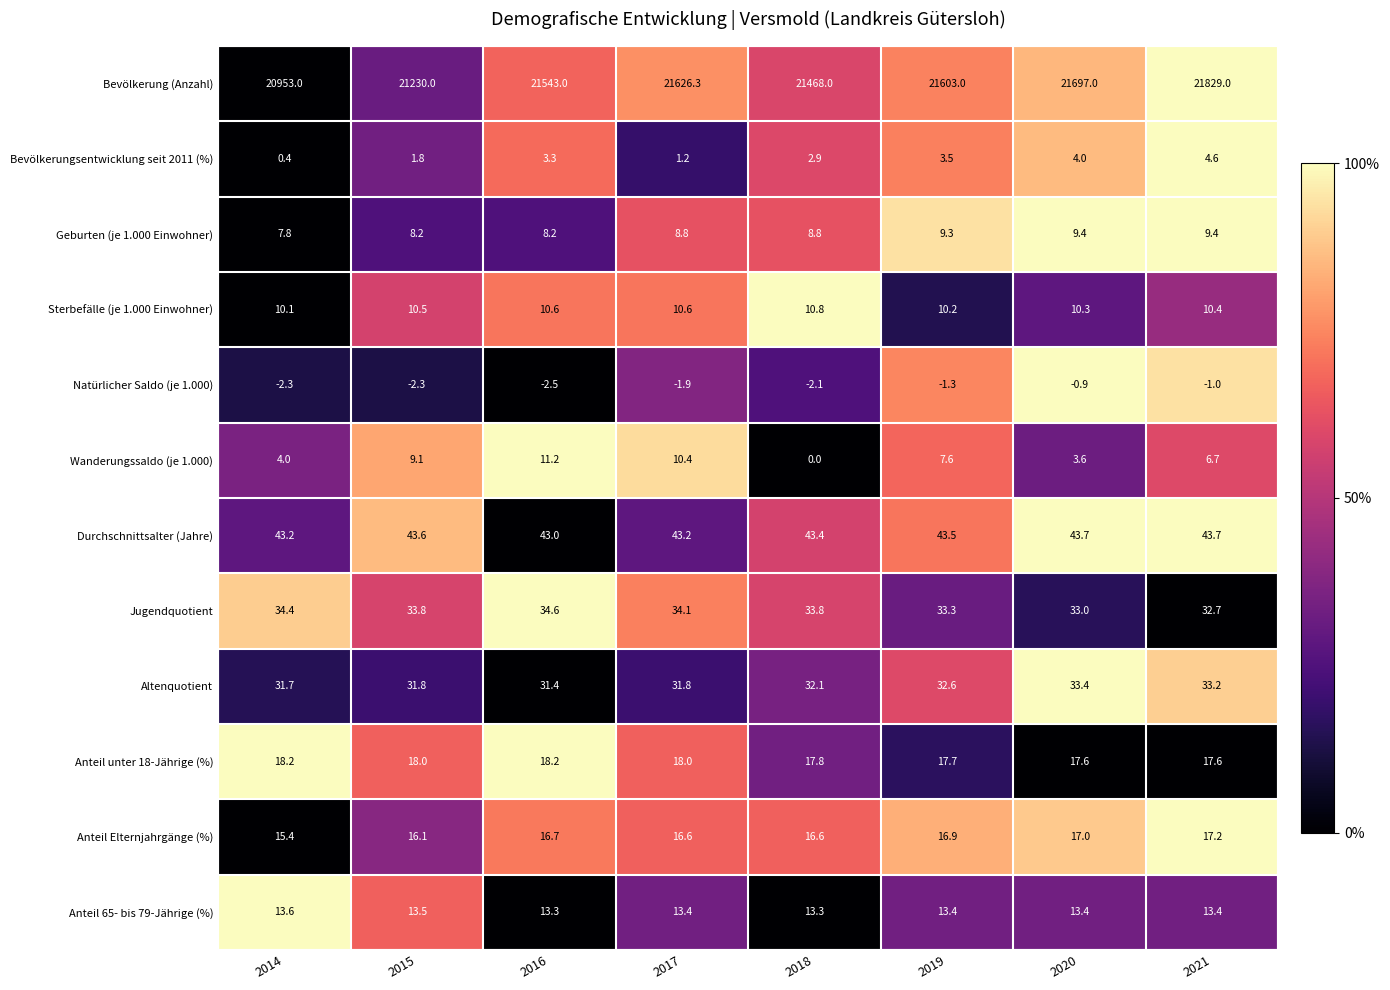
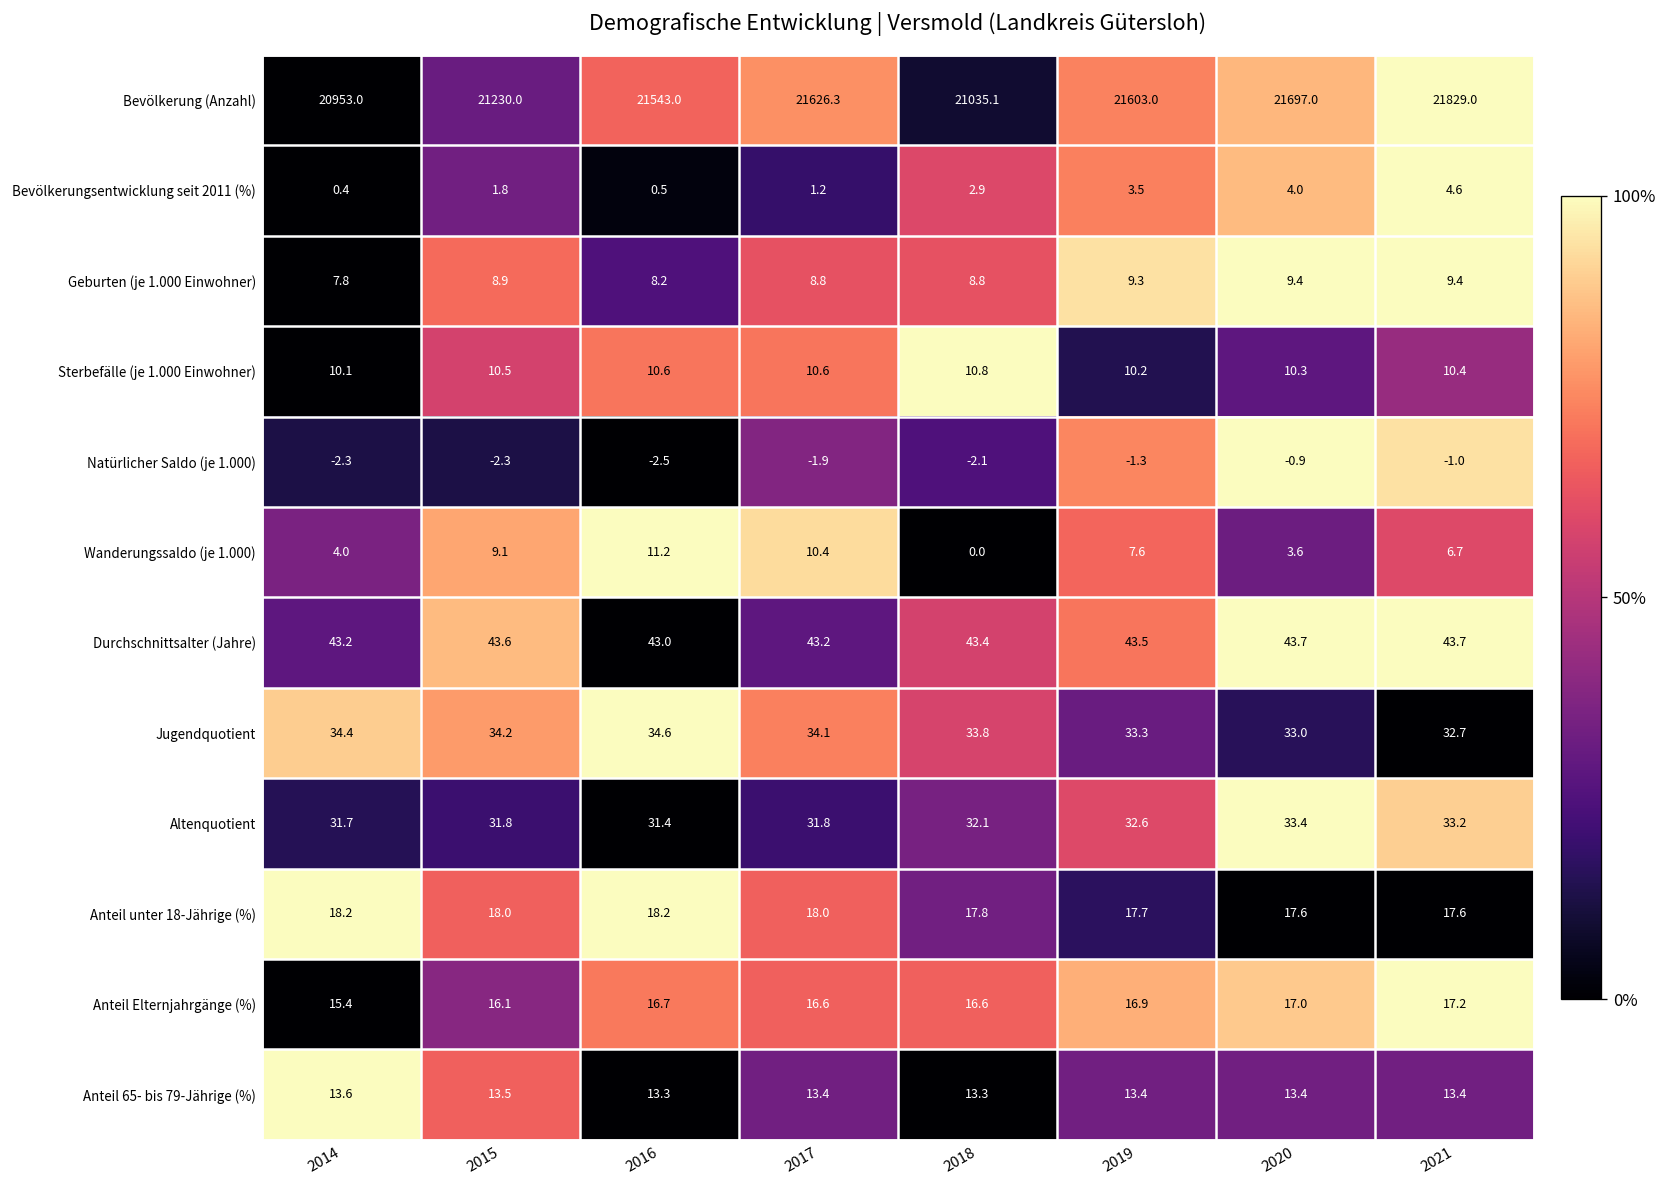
  {
    "Bevölkerung (Anzahl)": {
      "2014": 20953.0,
      "2015": 21230.0,
      "2016": 21543.0,
      "2017": 21626.3,
-     "2018": 21468.0,
+     "2018": 21035.1,
      "2019": 21603.0,
      "2020": 21697.0,
      "2021": 21829.0
    },
    "Bevölkerungsentwicklung seit 2011 (%)": {
      "2014": 0.4,
      "2015": 1.8,
-     "2016": 3.3,
+     "2016": 0.5,
      "2017": 1.2,
      "2018": 2.9,
      "2019": 3.5,
      "2020": 4.0,
      "2021": 4.6
    },
    "Geburten (je 1.000 Einwohner)": {
      "2014": 7.8,
-     "2015": 8.2,
+     "2015": 8.9,
      "2016": 8.2,
      "2017": 8.8,
      "2018": 8.8,
      "2019": 9.3,
      "2020": 9.4,
      "2021": 9.4
    },
    "Sterbefälle (je 1.000 Einwohner)": {
      "2014": 10.1,
      "2015": 10.5,
      "2016": 10.6,
      "2017": 10.6,
      "2018": 10.8,
      "2019": 10.2,
      "2020": 10.3,
      "2021": 10.4
    },
    "Natürlicher Saldo (je 1.000)": {
      "2014": -2.3,
      "2015": -2.3,
      "2016": -2.5,
      "2017": -1.9,
      "2018": -2.1,
      "2019": -1.3,
      "2020": -0.9,
      "2021": -1.0
    },
    "Wanderungssaldo (je 1.000)": {
      "2014": 4.0,
      "2015": 9.1,
      "2016": 11.2,
      "2017": 10.4,
      "2018": 0.0,
      "2019": 7.6,
      "2020": 3.6,
      "2021": 6.7
    },
    "Durchschnittsalter (Jahre)": {
      "2014": 43.2,
      "2015": 43.6,
      "2016": 43.0,
      "2017": 43.2,
      "2018": 43.4,
      "2019": 43.5,
      "2020": 43.7,
      "2021": 43.7
    },
    "Jugendquotient": {
      "2014": 34.4,
-     "2015": 33.8,
+     "2015": 34.2,
      "2016": 34.6,
      "2017": 34.1,
      "2018": 33.8,
      "2019": 33.3,
      "2020": 33.0,
      "2021": 32.7
    },
    "Altenquotient": {
      "2014": 31.7,
      "2015": 31.8,
      "2016": 31.4,
      "2017": 31.8,
      "2018": 32.1,
      "2019": 32.6,
      "2020": 33.4,
      "2021": 33.2
    },
    "Anteil unter 18-Jährige (%)": {
      "2014": 18.2,
      "2015": 18.0,
      "2016": 18.2,
      "2017": 18.0,
      "2018": 17.8,
      "2019": 17.7,
      "2020": 17.6,
      "2021": 17.6
    },
    "Anteil Elternjahrgänge (%)": {
      "2014": 15.4,
      "2015": 16.1,
      "2016": 16.7,
      "2017": 16.6,
      "2018": 16.6,
      "2019": 16.9,
      "2020": 17.0,
      "2021": 17.2
    },
    "Anteil 65- bis 79-Jährige (%)": {
      "2014": 13.6,
      "2015": 13.5,
      "2016": 13.3,
      "2017": 13.4,
      "2018": 13.3,
      "2019": 13.4,
      "2020": 13.4,
      "2021": 13.4
    }
  }
